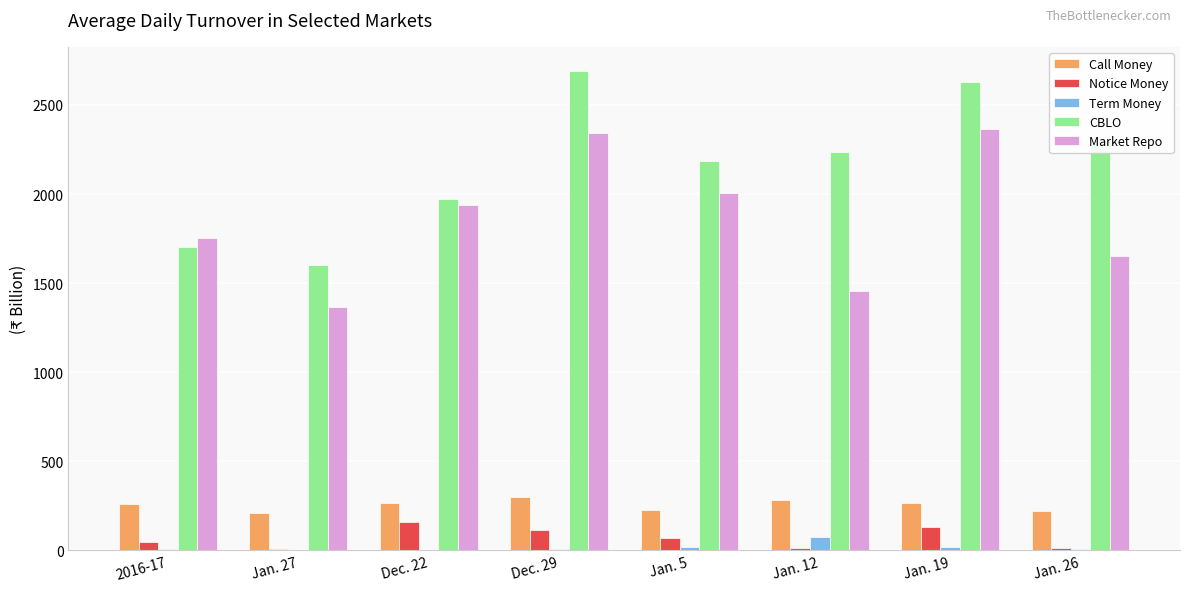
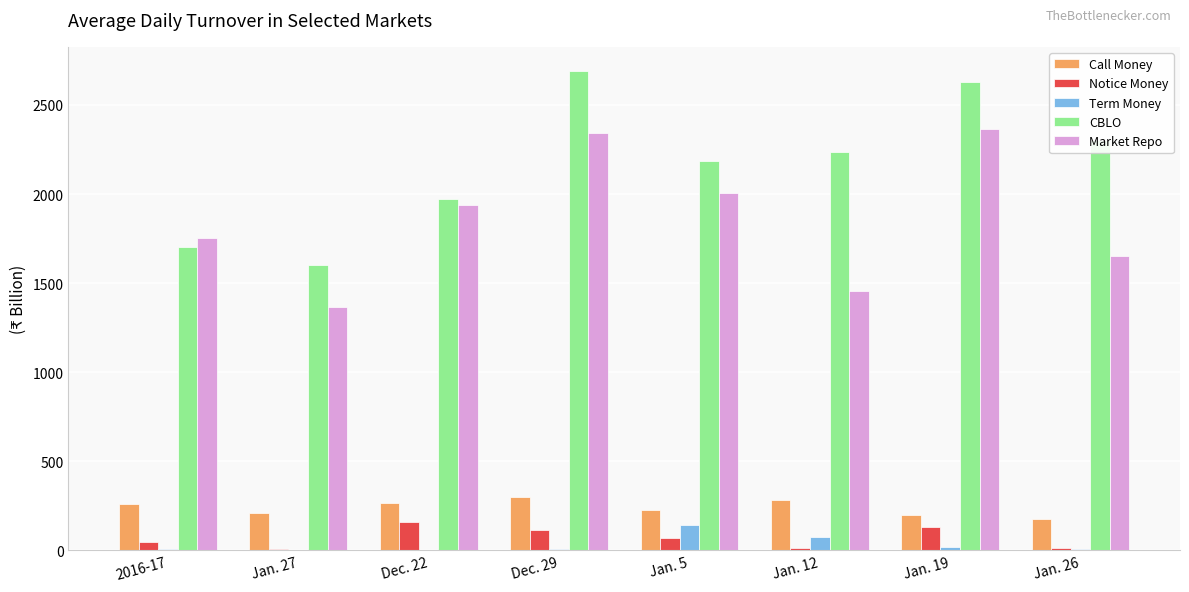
  {
    "Call Money": {
      "2016-17": 260,
      "Jan. 27": 210,
      "Dec. 22": 260,
      "Dec. 29": 300,
      "Jan. 5": 230,
      "Jan. 12": 280,
-     "Jan. 19": 270,
-     "Jan. 26": 220
+     "Jan. 19": 200,
+     "Jan. 26": 180
    },
    "Notice Money": {
      "2016-17": 50,
      "Dec. 22": 160,
      "Dec. 29": 110,
      "Jan. 5": 70,
      "Jan. 19": 130
    },
    "Term Money": {
-     "Jan. 5": 20,
+     "Jan. 5": 140,
      "Jan. 12": 70,
      "Jan. 19": 20
    },
    "CBLO": {
      "2016-17": 1700,
      "Jan. 27": 1600,
      "Dec. 22": 1970,
      "Dec. 29": 2690,
      "Jan. 5": 2190,
      "Jan. 12": 2240,
      "Jan. 19": 2630
    },
    "Market Repo": {
      "2016-17": 1750,
      "Jan. 27": 1370,
      "Dec. 22": 1940,
      "Dec. 29": 2350,
      "Jan. 5": 2000,
      "Jan. 12": 1460,
      "Jan. 19": 2360,
      "Jan. 26": 1650
    }
  }
